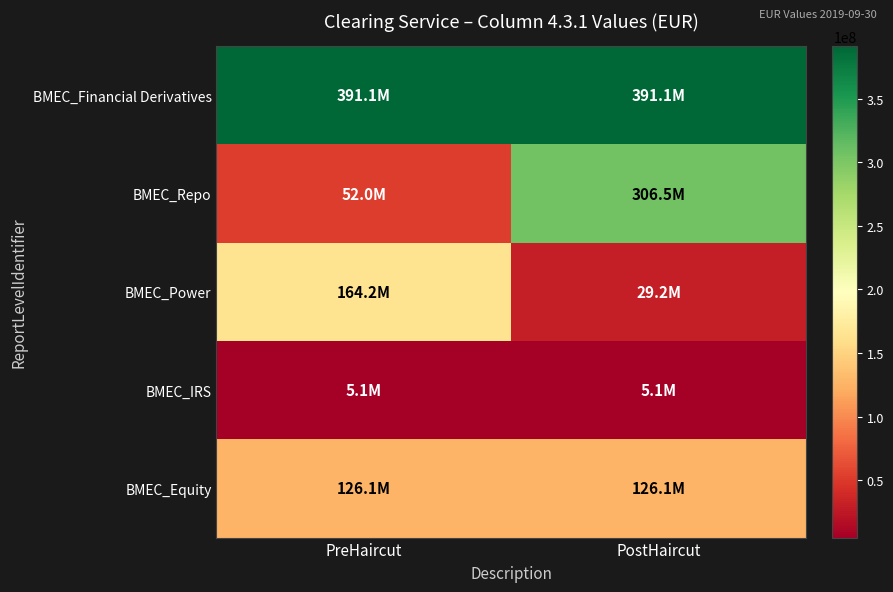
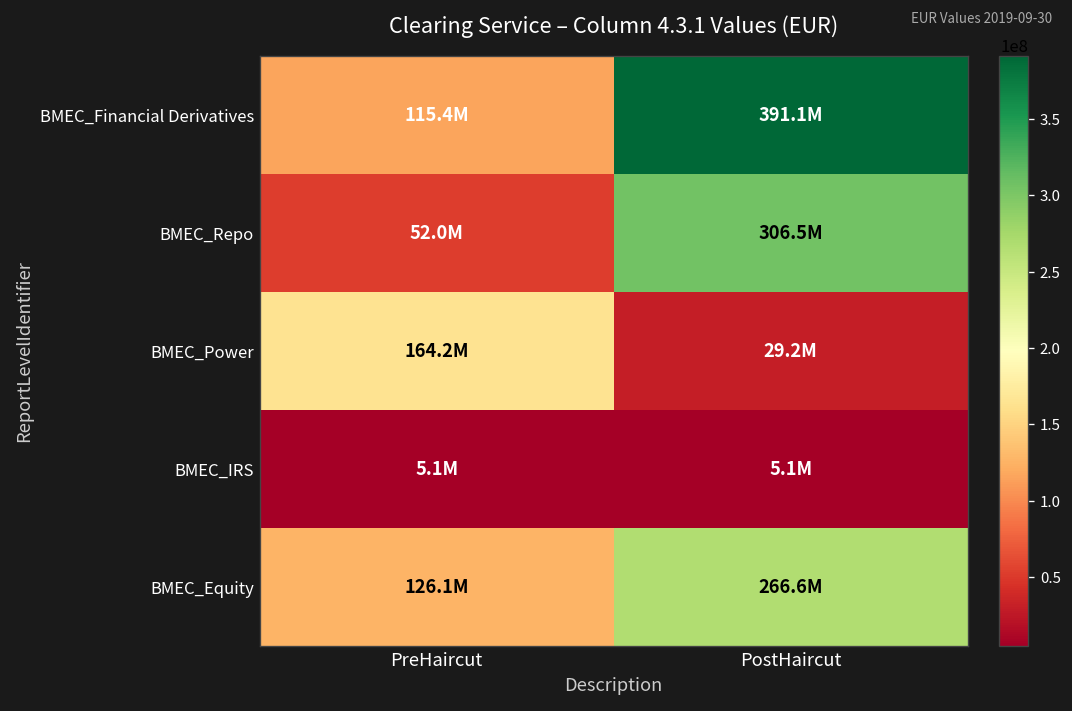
  {
    "BMEC_Financial Derivatives": {
-     "PreHaircut": "391.1M",
+     "PreHaircut": "115.4M",
      "PostHaircut": "391.1M"
    },
    "BMEC_Repo": {
      "PreHaircut": "52.0M",
      "PostHaircut": "306.5M"
    },
    "BMEC_Power": {
      "PreHaircut": "164.2M",
      "PostHaircut": "29.2M"
    },
    "BMEC_IRS": {
      "PreHaircut": "5.1M",
      "PostHaircut": "5.1M"
    },
    "BMEC_Equity": {
      "PreHaircut": "126.1M",
-     "PostHaircut": "126.1M"
+     "PostHaircut": "266.6M"
    }
  }
